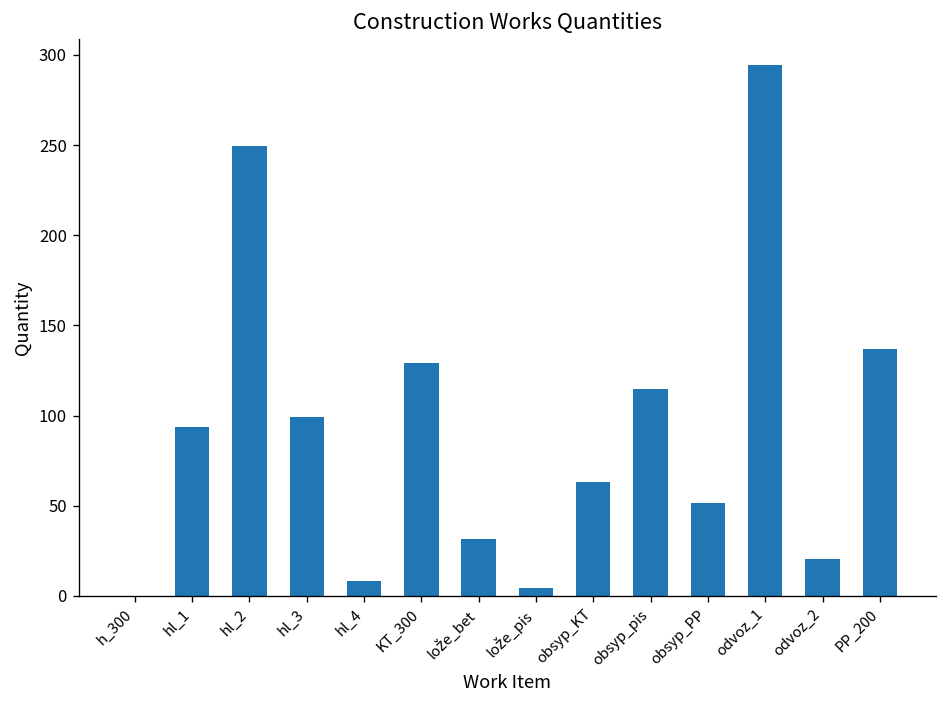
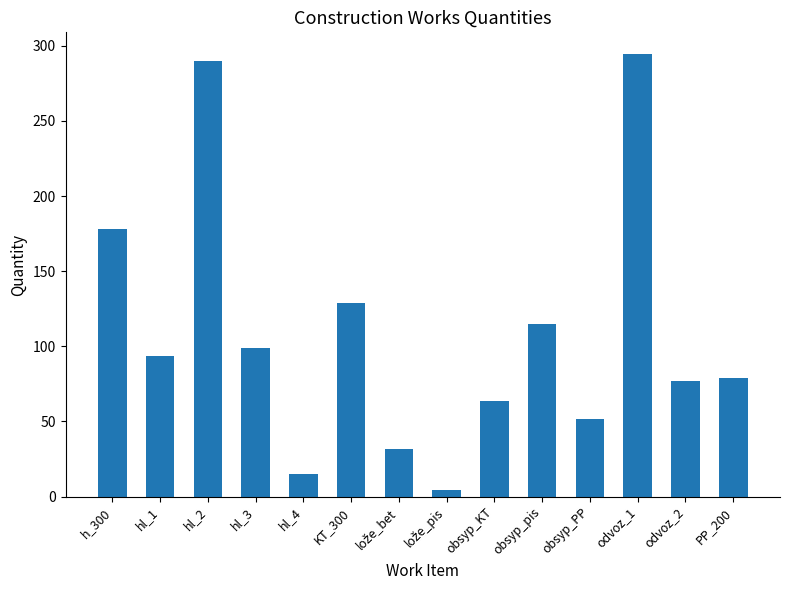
  {
-   "h_300": 0,
+   "h_300": 178,
    "hl_1": 94,
-   "hl_2": 250,
+   "hl_2": 290,
    "hl_3": 99,
-   "hl_4": 9,
+   "hl_4": 15,
    "KT_300": 129,
    "lože_bet": 32,
    "lože_pis": 4,
    "obsyp_KT": 63,
    "obsyp_pis": 115,
    "obsyp_PP": 51,
    "odvoz_1": 294,
-   "odvoz_2": 20,
-   "PP_200": 137
+   "odvoz_2": 77,
+   "PP_200": 79
  }
